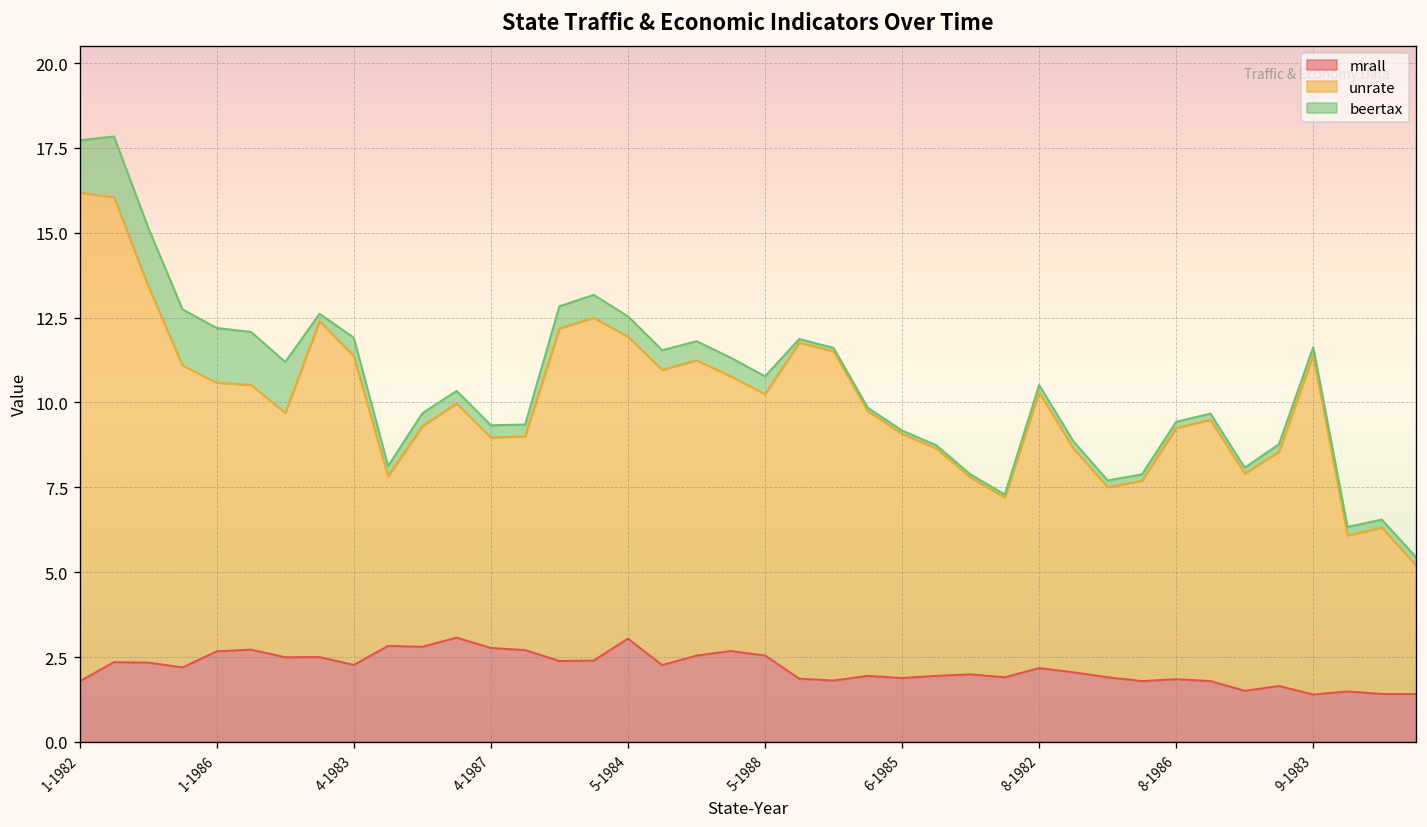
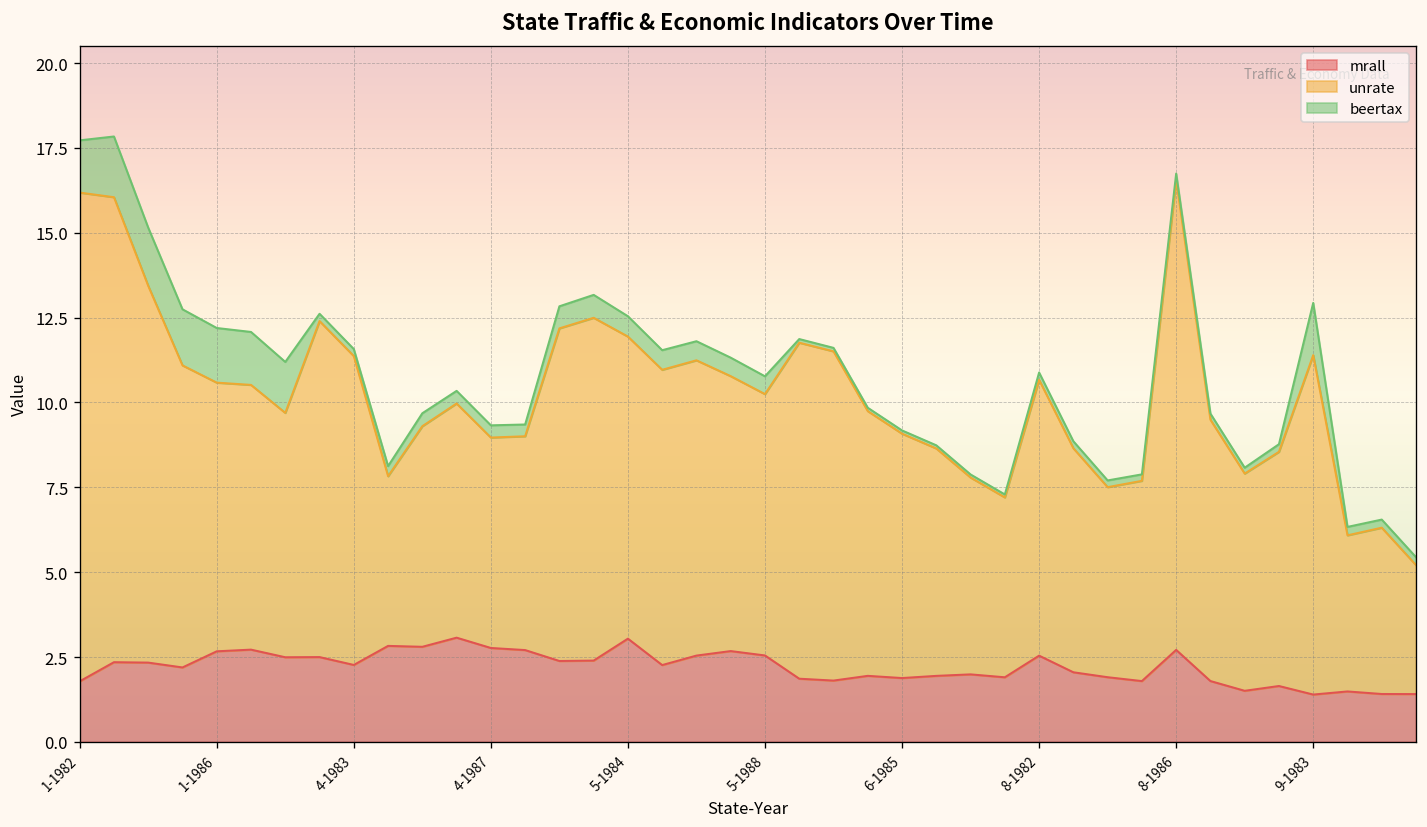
  {
    "mrall": {
      "1-1982": 1.8,
      "1-1986": 2.7,
      "4-1983": 2.3,
      "4-1987": 2.8,
      "5-1984": 3.0,
      "5-1988": 2.5,
      "6-1985": 1.9,
-     "8-1982": 2.2,
-     "8-1986": 1.8,
+     "8-1982": 2.5,
+     "8-1986": 2.7,
      "9-1983": 1.4
    },
    "unrate": {
      "1-1982": 14.4,
      "1-1986": 7.9,
      "4-1983": 9.1,
      "4-1987": 6.2,
      "5-1984": 8.9,
      "5-1988": 7.7,
      "6-1985": 7.2,
      "8-1982": 8.1,
-     "8-1986": 7.4,
+     "8-1986": 13.8,
      "9-1983": 10.0
    },
    "beertax": {
      "1-1982": 1.5,
      "1-1986": 1.6,
-     "4-1983": 0.5,
+     "4-1983": 0.2,
      "4-1987": 0.4,
      "5-1984": 0.6,
      "5-1988": 0.5,
      "6-1985": 0.1,
      "8-1982": 0.2,
      "8-1986": 0.2,
-     "9-1983": 0.2
+     "9-1983": 1.5
    }
  }
